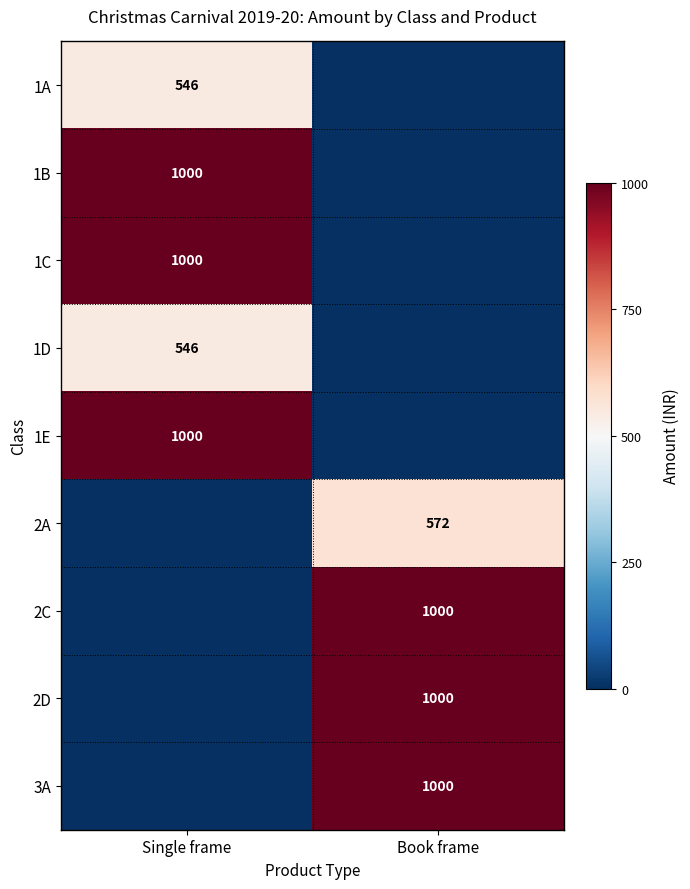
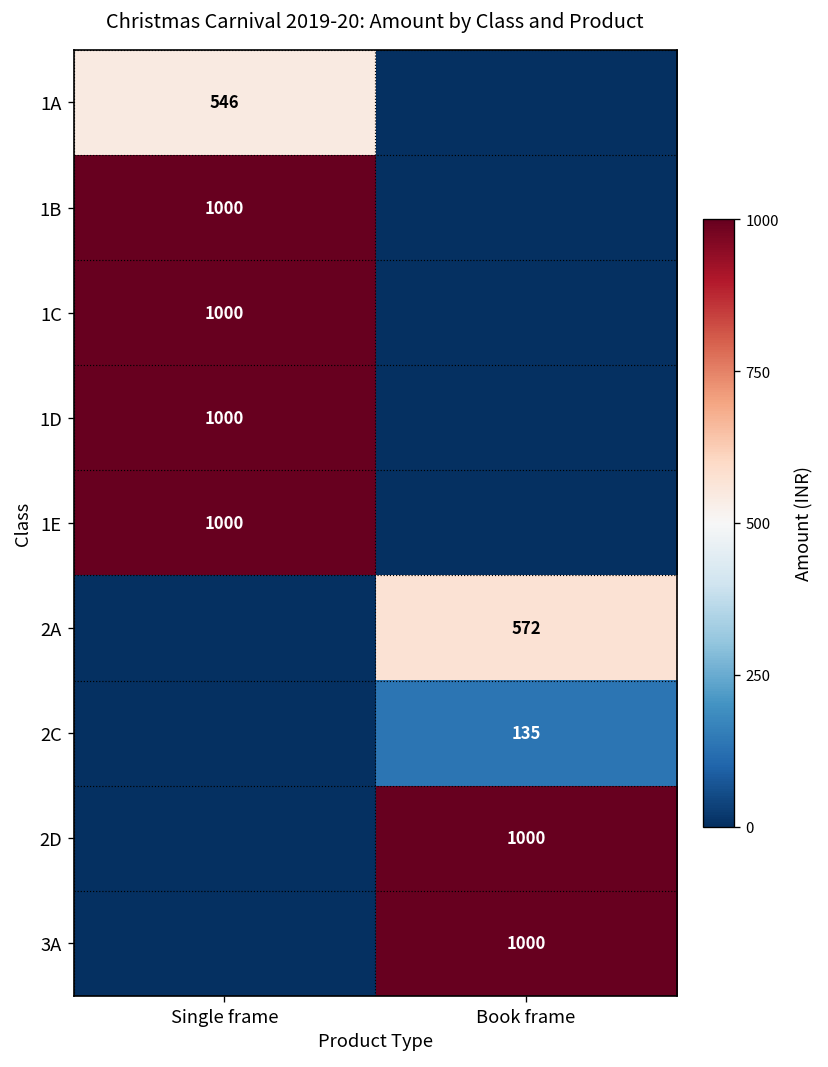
  {
    "1A": {
      "Single frame": 546
    },
    "1B": {
      "Single frame": 1000
    },
    "1C": {
      "Single frame": 1000
    },
    "1D": {
-     "Single frame": 546
+     "Single frame": 1000
    },
    "1E": {
      "Single frame": 1000
    },
    "2A": {
      "Book frame": 572
    },
    "2C": {
-     "Book frame": 1000
+     "Book frame": 135
    },
    "2D": {
      "Book frame": 1000
    },
    "3A": {
      "Book frame": 1000
    }
  }
